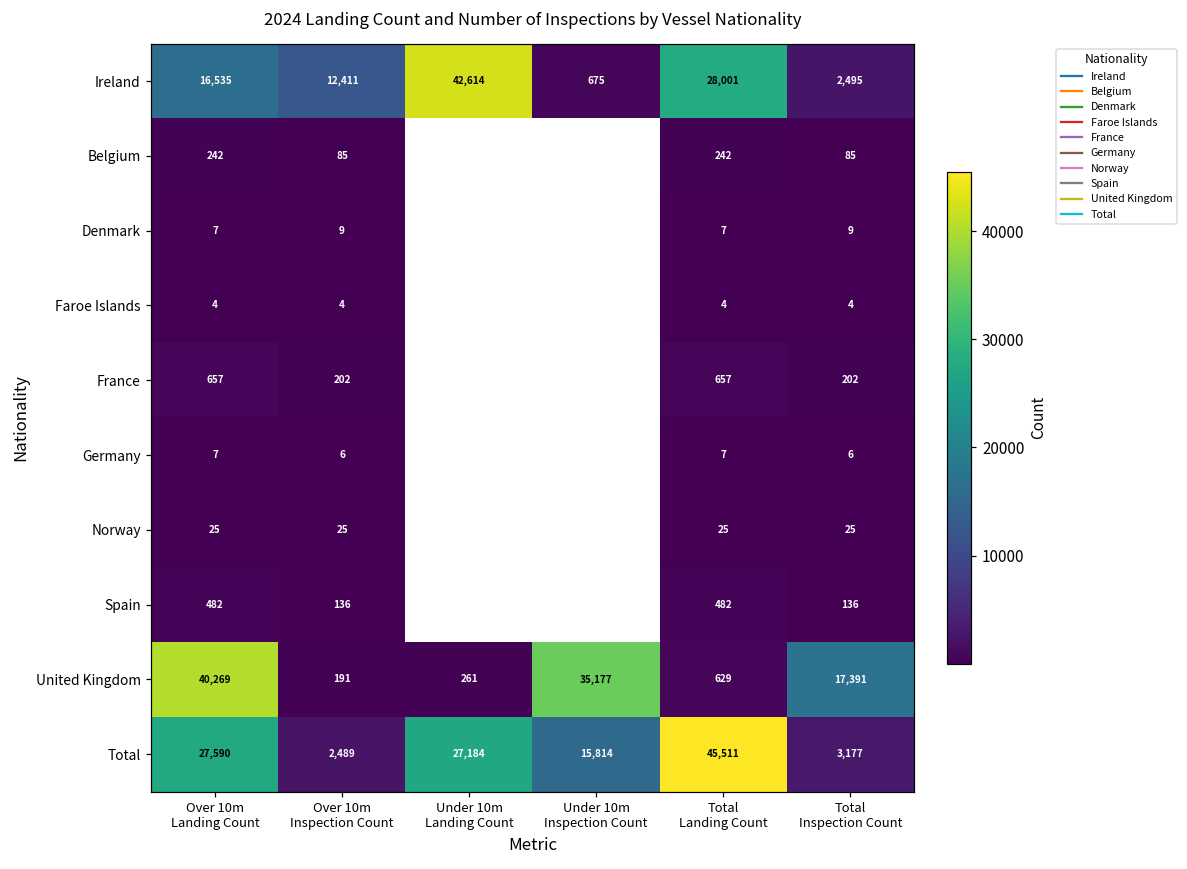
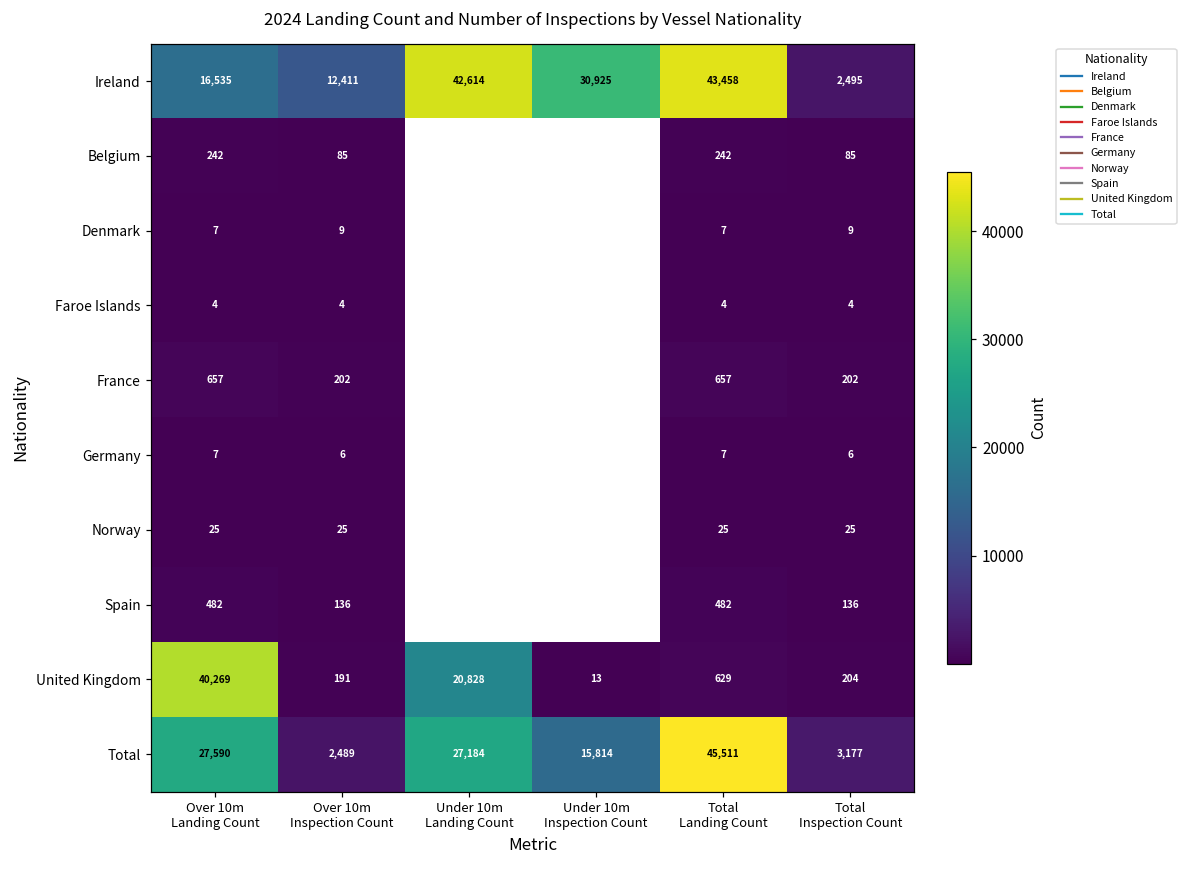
  {
    "Ireland": {
      "Over 10m Landing Count": "16,535",
      "Over 10m Inspection Count": "12,411",
      "Under 10m Landing Count": "42,614",
-     "Under 10m Inspection Count": "675",
-     "Total Landing Count": "28,001",
+     "Under 10m Inspection Count": "30,925",
+     "Total Landing Count": "43,458",
      "Total Inspection Count": "2,495"
    },
    "Belgium": {
      "Over 10m Landing Count": "242",
      "Over 10m Inspection Count": "85",
      "Total Landing Count": "242",
      "Total Inspection Count": "85"
    },
    "Denmark": {
      "Over 10m Landing Count": "7",
      "Over 10m Inspection Count": "9",
      "Total Landing Count": "7",
      "Total Inspection Count": "9"
    },
    "Faroe Islands": {
      "Over 10m Landing Count": "4",
      "Over 10m Inspection Count": "4",
      "Total Landing Count": "4",
      "Total Inspection Count": "4"
    },
    "France": {
      "Over 10m Landing Count": "657",
      "Over 10m Inspection Count": "202",
      "Total Landing Count": "657",
      "Total Inspection Count": "202"
    },
    "Germany": {
      "Over 10m Landing Count": "7",
      "Over 10m Inspection Count": "6",
      "Total Landing Count": "7",
      "Total Inspection Count": "6"
    },
    "Norway": {
      "Over 10m Landing Count": "25",
      "Over 10m Inspection Count": "25",
      "Total Landing Count": "25",
      "Total Inspection Count": "25"
    },
    "Spain": {
      "Over 10m Landing Count": "482",
      "Over 10m Inspection Count": "136",
      "Total Landing Count": "482",
      "Total Inspection Count": "136"
    },
    "United Kingdom": {
      "Over 10m Landing Count": "40,269",
      "Over 10m Inspection Count": "191",
-     "Under 10m Landing Count": "261",
-     "Under 10m Inspection Count": "35,177",
+     "Under 10m Landing Count": "20,828",
+     "Under 10m Inspection Count": "13",
      "Total Landing Count": "629",
-     "Total Inspection Count": "17,391"
+     "Total Inspection Count": "204"
    },
    "Total": {
      "Over 10m Landing Count": "27,590",
      "Over 10m Inspection Count": "2,489",
      "Under 10m Landing Count": "27,184",
      "Under 10m Inspection Count": "15,814",
      "Total Landing Count": "45,511",
      "Total Inspection Count": "3,177"
    }
  }
